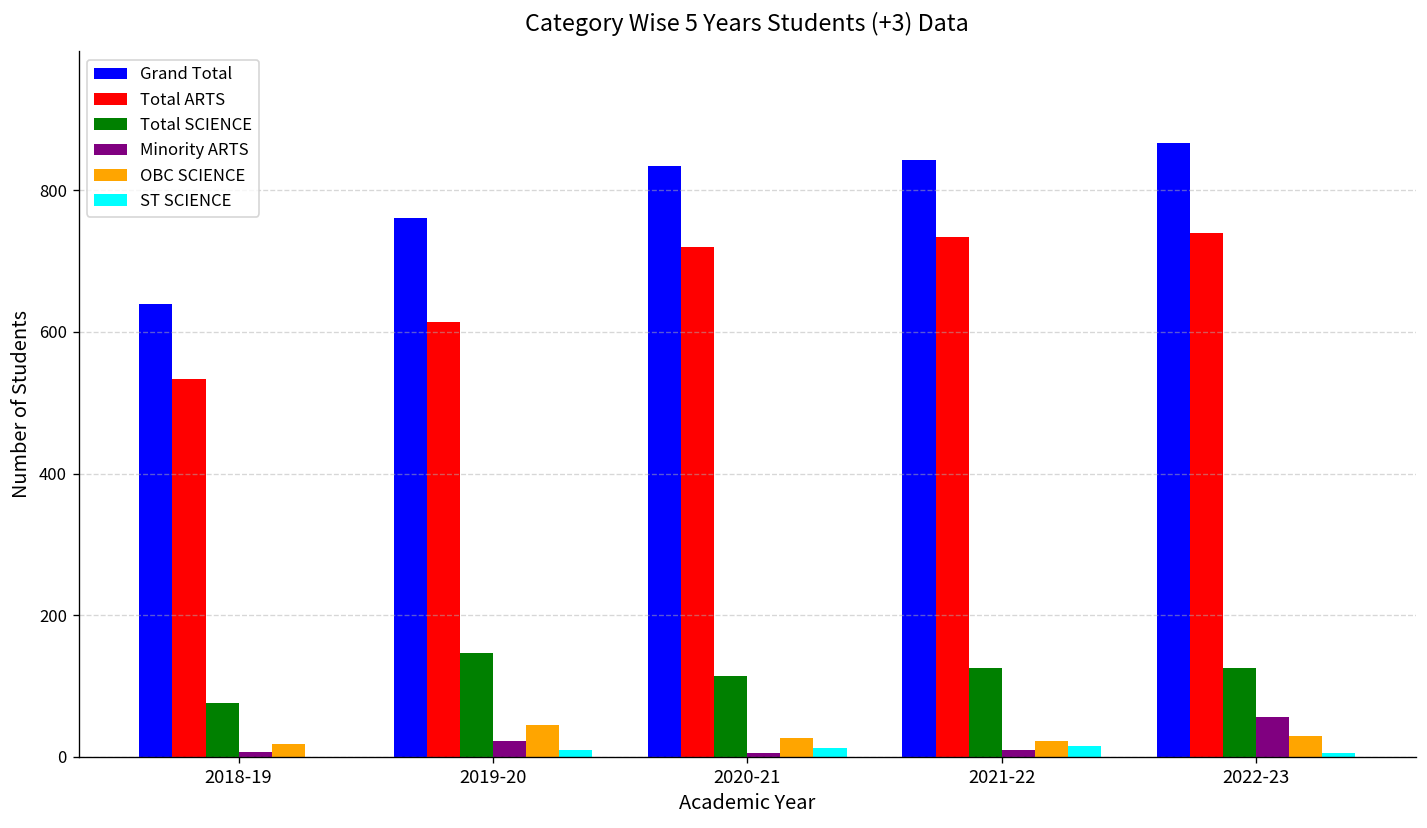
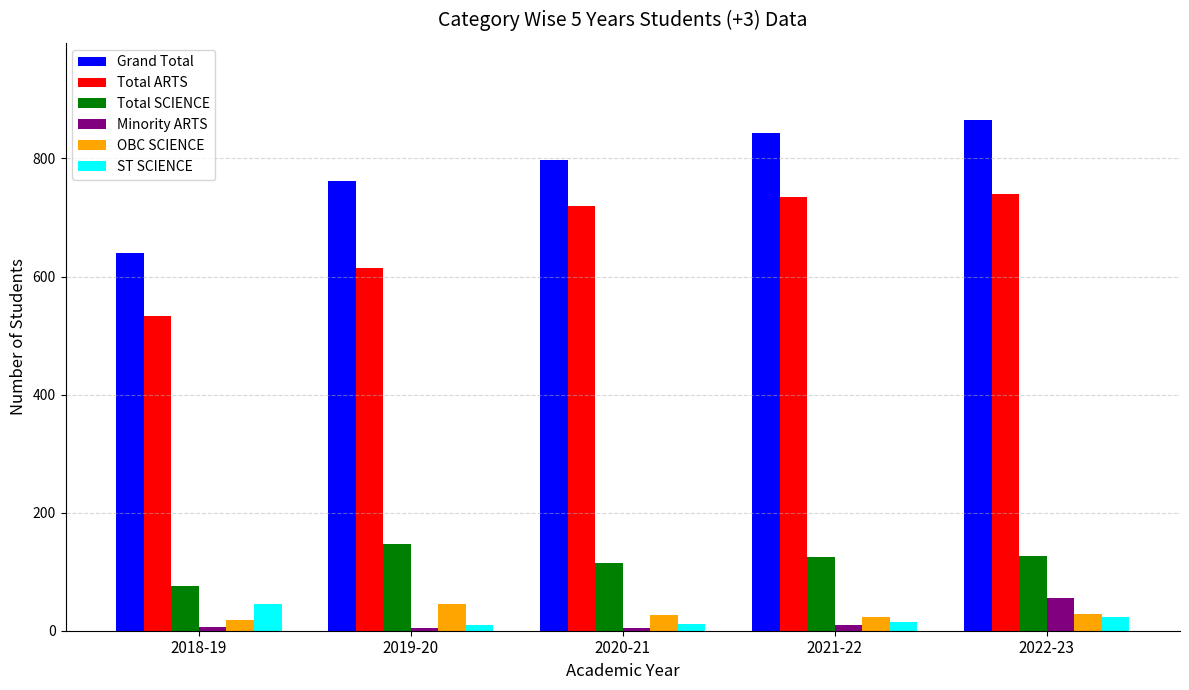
  {
    "Grand Total": {
      "2018-19": 640,
      "2019-20": 760,
-     "2020-21": 830,
+     "2020-21": 800,
      "2021-22": 840,
      "2022-23": 870
    },
    "Total ARTS": {
      "2018-19": 530,
      "2019-20": 610,
      "2020-21": 720,
      "2021-22": 730,
      "2022-23": 740
    },
    "Total SCIENCE": {
      "2018-19": 80,
      "2019-20": 150,
      "2020-21": 110,
      "2021-22": 130,
      "2022-23": 130
    },
    "Minority ARTS": {
      "2018-19": 10,
-     "2019-20": 20,
+     "2019-20": 10,
      "2020-21": 10,
      "2021-22": 10,
      "2022-23": 60
    },
    "OBC SCIENCE": {
      "2018-19": 20,
      "2019-20": 50,
      "2020-21": 30,
      "2021-22": 20,
      "2022-23": 30
    },
    "ST SCIENCE": {
-     "2018-19": 0,
+     "2018-19": 50,
      "2019-20": 10,
      "2020-21": 10,
      "2021-22": 20,
-     "2022-23": 10
+     "2022-23": 20
    }
  }
